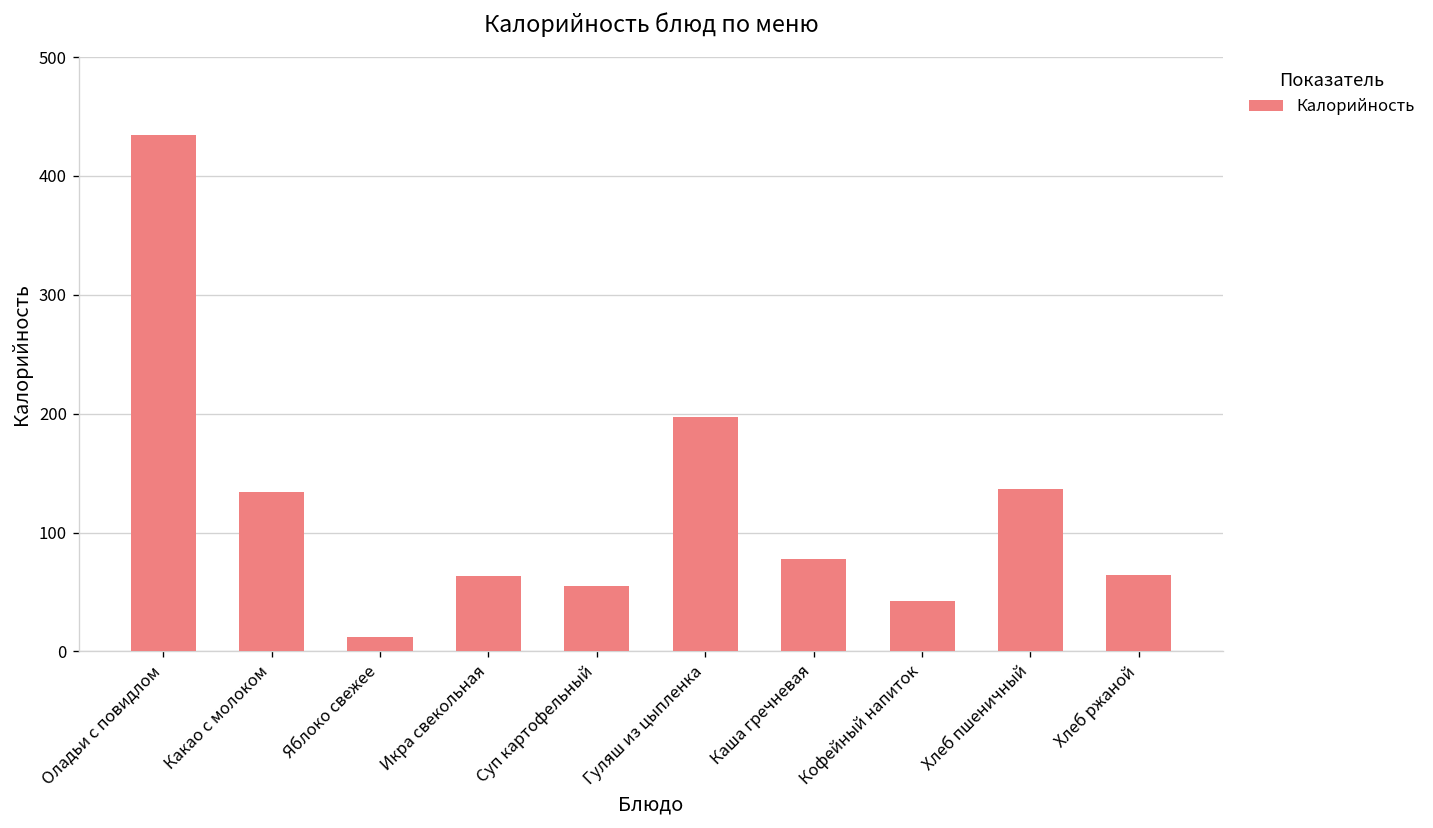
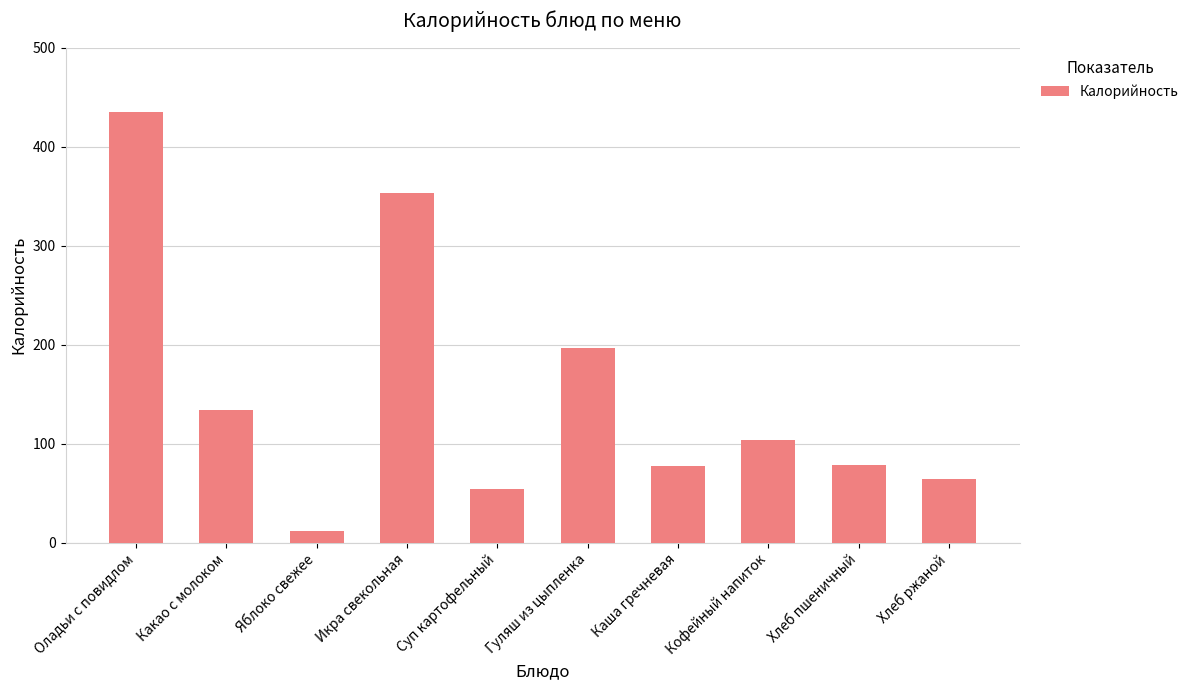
  {
    "Оладьи с повидлом": 430,
    "Какао с молоком": 130,
    "Яблоко свежее": 10,
-   "Икра свекольная": 60,
+   "Икра свекольная": 350,
    "Суп картофельный": 50,
    "Гуляш из цыпленка": 200,
    "Каша гречневая": 80,
-   "Кофейный напиток": 40,
-   "Хлеб пшеничный": 140,
+   "Кофейный напиток": 100,
+   "Хлеб пшеничный": 80,
    "Хлеб ржаной": 60
  }
